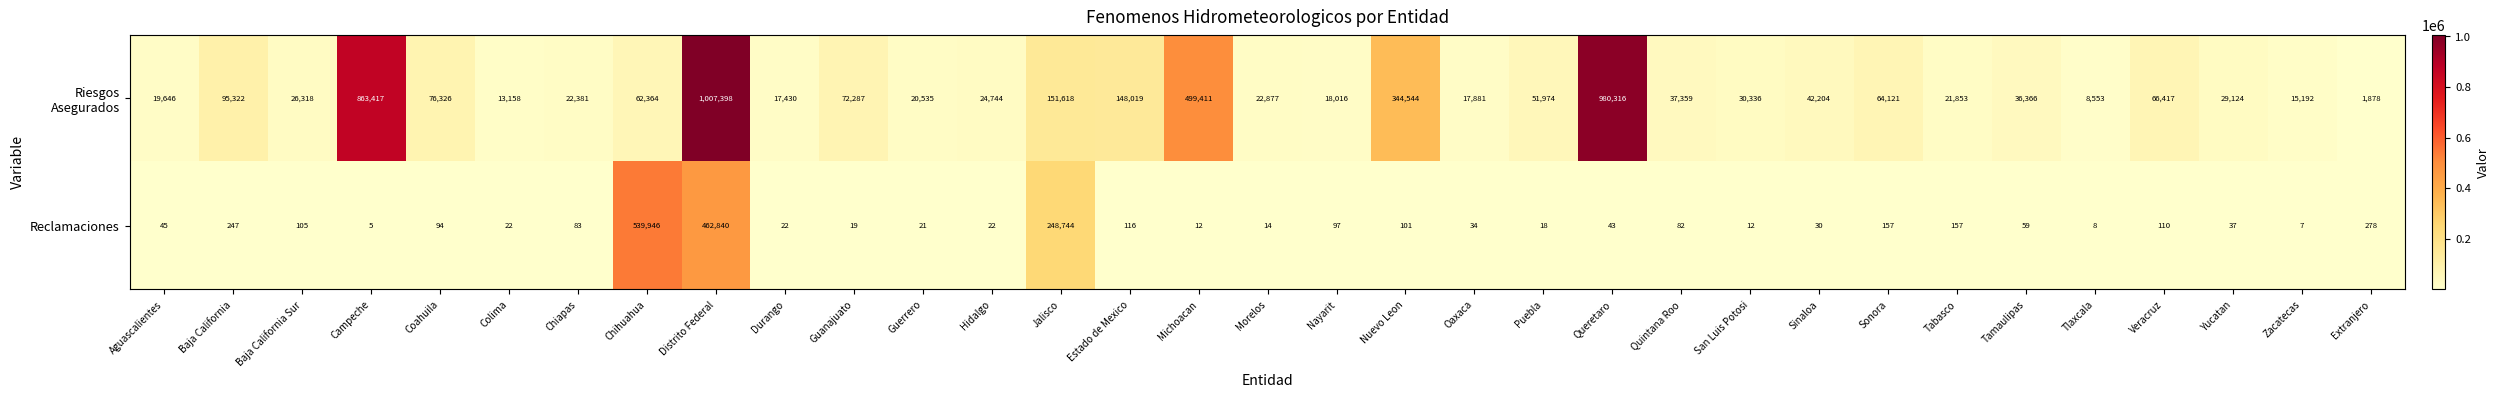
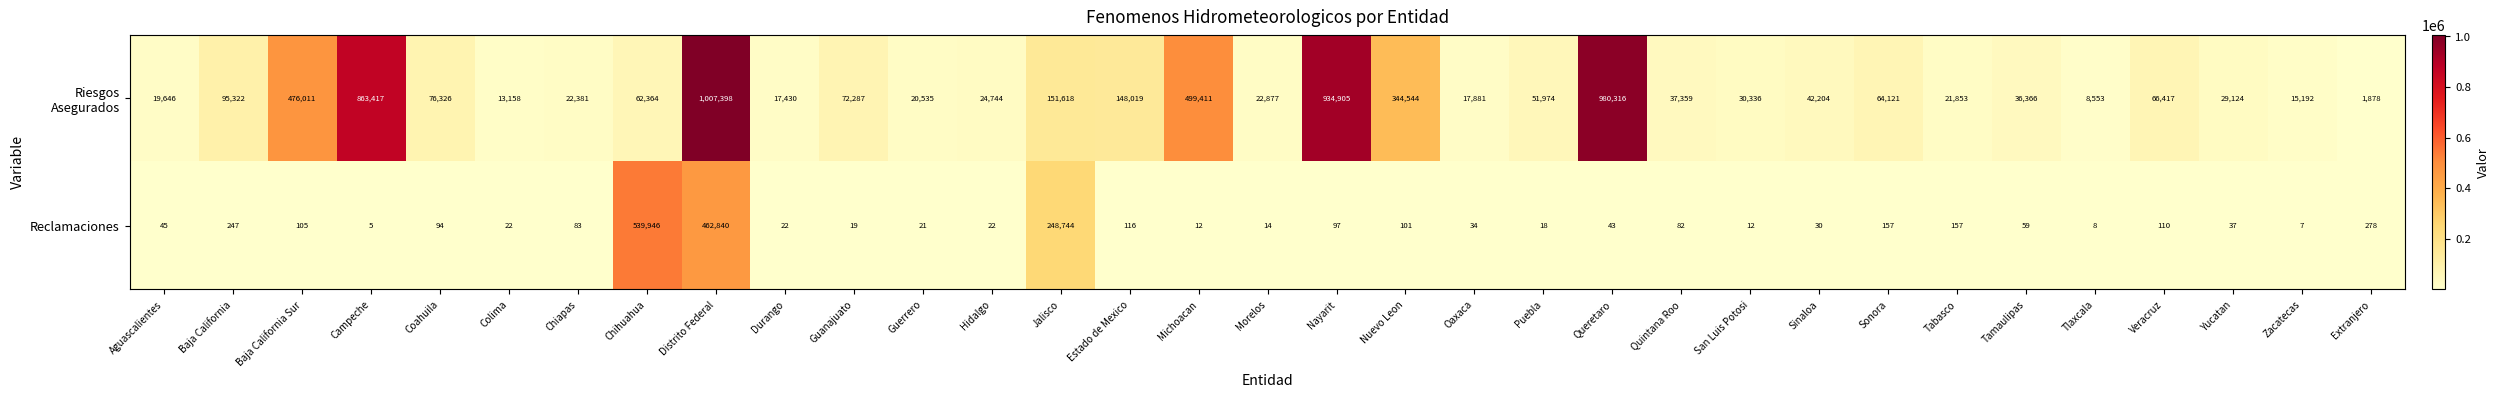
  {
    "Riesgos Asegurados": {
      "Aguascalientes": "19,646",
      "Baja California": "95,322",
-     "Baja California Sur": "26,318",
+     "Baja California Sur": "476,011",
      "Campeche": "863,417",
      "Coahuila": "76,326",
      "Colima": "13,158",
      "Chiapas": "22,381",
      "Chihuahua": "62,364",
      "Distrito Federal": "1,007,398",
      "Durango": "17,430",
      "Guanajuato": "72,287",
      "Guerrero": "20,535",
      "Hidalgo": "24,744",
      "Jalisco": "151,618",
      "Estado de Mexico": "148,019",
      "Michoacan": "499,411",
      "Morelos": "22,877",
-     "Nayarit": "18,016",
+     "Nayarit": "934,905",
      "Nuevo Leon": "344,544",
      "Oaxaca": "17,881",
      "Puebla": "51,974",
      "Queretaro": "980,316",
      "Quintana Roo": "37,359",
      "San Luis Potosi": "30,336",
      "Sinaloa": "42,204",
      "Sonora": "64,121",
      "Tabasco": "21,853",
      "Tamaulipas": "36,366",
      "Tlaxcala": "8,553",
      "Veracruz": "66,417",
      "Yucatan": "29,124",
      "Zacatecas": "15,192",
      "Extranjero": "1,878"
    },
    "Reclamaciones": {
      "Aguascalientes": "45",
      "Baja California": "247",
      "Baja California Sur": "105",
      "Campeche": "5",
      "Coahuila": "94",
      "Colima": "22",
      "Chiapas": "83",
      "Chihuahua": "539,946",
      "Distrito Federal": "462,840",
      "Durango": "22",
      "Guanajuato": "19",
      "Guerrero": "21",
      "Hidalgo": "22",
      "Jalisco": "248,744",
      "Estado de Mexico": "116",
      "Michoacan": "12",
      "Morelos": "14",
      "Nayarit": "97",
      "Nuevo Leon": "101",
      "Oaxaca": "34",
      "Puebla": "18",
      "Queretaro": "43",
      "Quintana Roo": "82",
      "San Luis Potosi": "12",
      "Sinaloa": "30",
      "Sonora": "157",
      "Tabasco": "157",
      "Tamaulipas": "59",
      "Tlaxcala": "8",
      "Veracruz": "110",
      "Yucatan": "37",
      "Zacatecas": "7",
      "Extranjero": "278"
    }
  }
